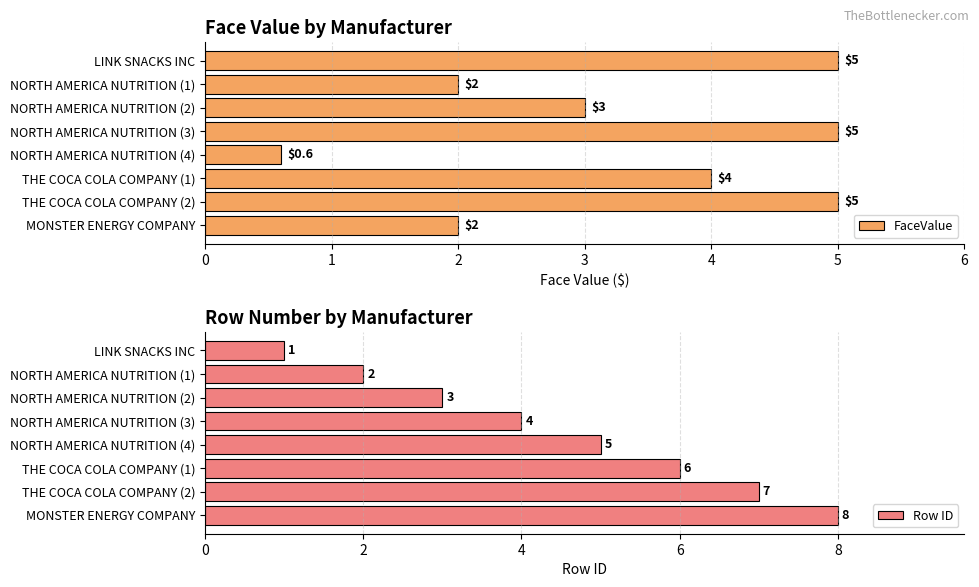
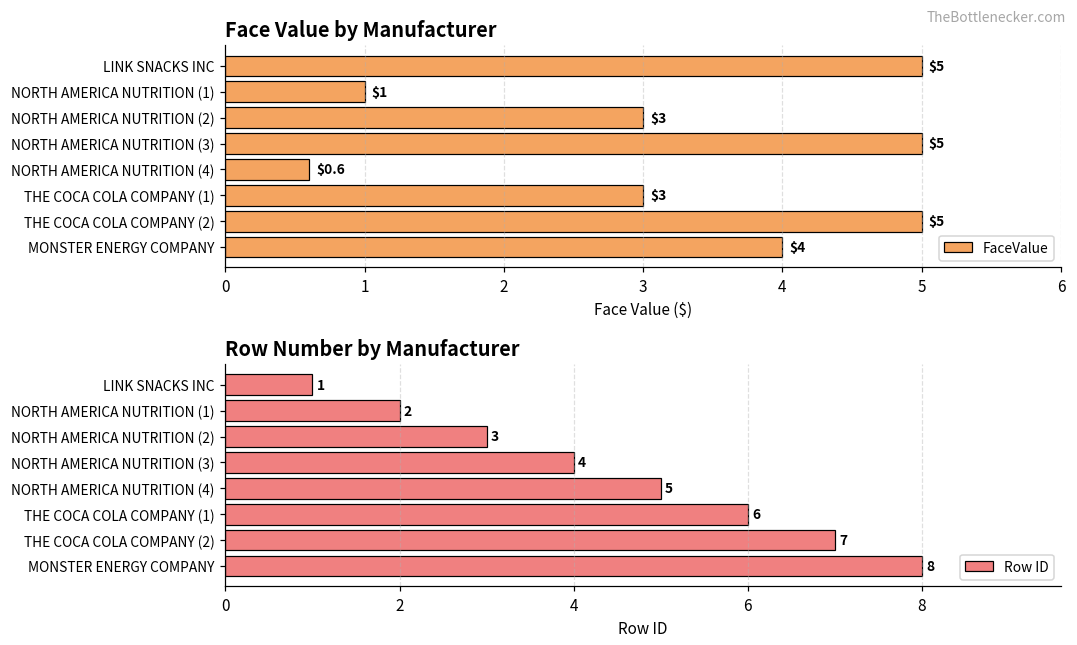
  {
    "Face Value by Manufacturer": {
      "LINK SNACKS INC": "$5",
-     "NORTH AMERICA NUTRITION (1)": "$2",
+     "NORTH AMERICA NUTRITION (1)": "$1",
      "NORTH AMERICA NUTRITION (2)": "$3",
      "NORTH AMERICA NUTRITION (3)": "$5",
      "NORTH AMERICA NUTRITION (4)": "$0.6",
-     "THE COCA COLA COMPANY (1)": "$4",
+     "THE COCA COLA COMPANY (1)": "$3",
      "THE COCA COLA COMPANY (2)": "$5",
-     "MONSTER ENERGY COMPANY": "$2"
+     "MONSTER ENERGY COMPANY": "$4"
    },
    "Row Number by Manufacturer": {
      "LINK SNACKS INC": "1",
      "NORTH AMERICA NUTRITION (1)": "2",
      "NORTH AMERICA NUTRITION (2)": "3",
      "NORTH AMERICA NUTRITION (3)": "4",
      "NORTH AMERICA NUTRITION (4)": "5",
      "THE COCA COLA COMPANY (1)": "6",
      "THE COCA COLA COMPANY (2)": "7",
      "MONSTER ENERGY COMPANY": "8"
    }
  }
